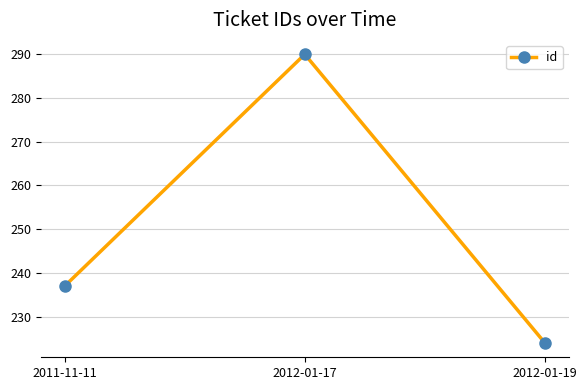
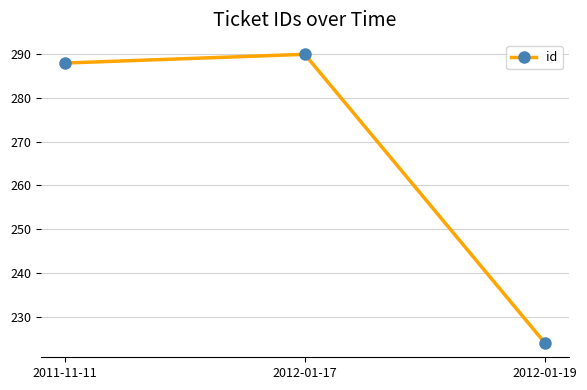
  {
-   "2011-11-11": 237,
+   "2011-11-11": 288,
    "2012-01-17": 290,
    "2012-01-19": 224
  }
